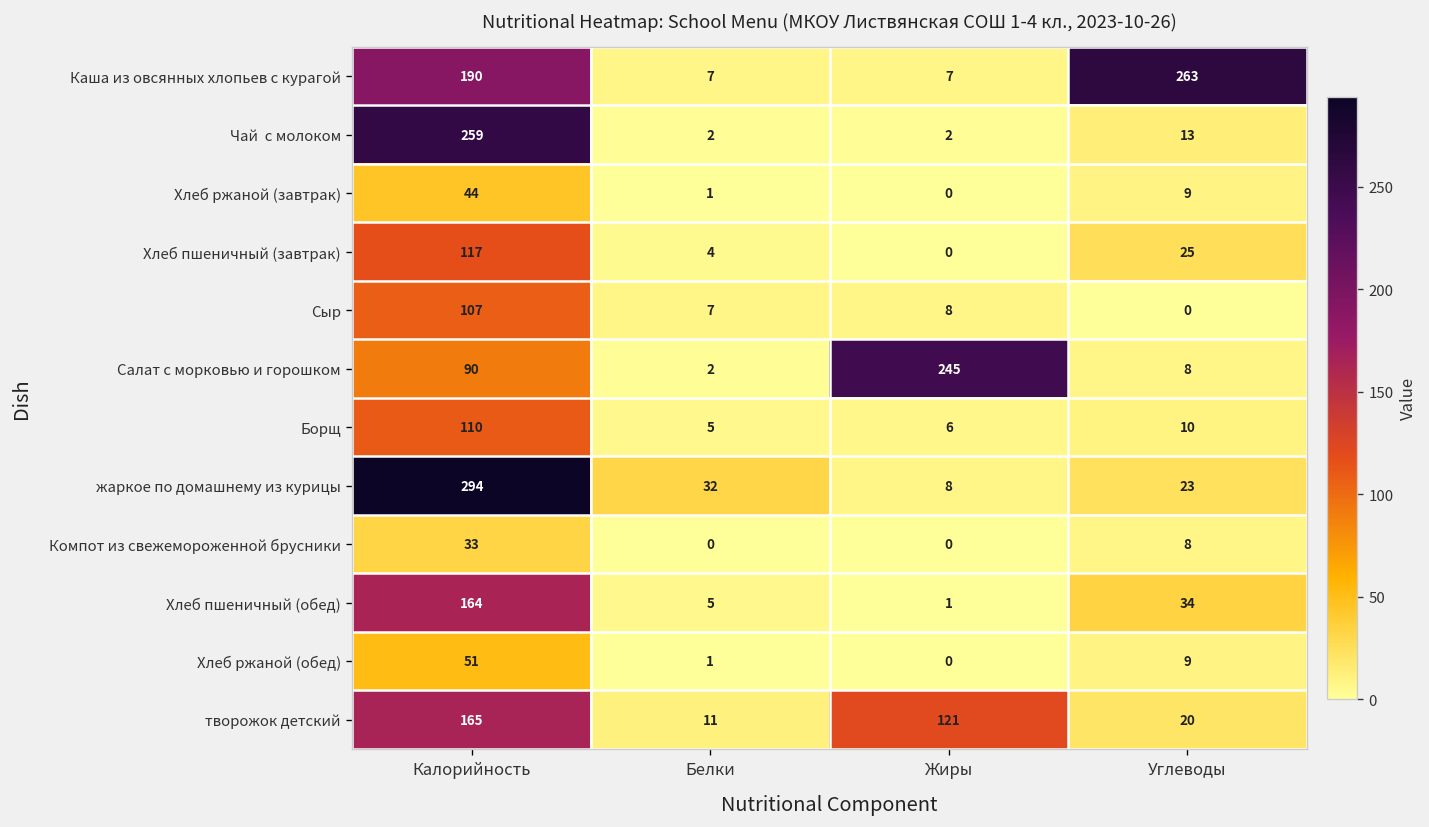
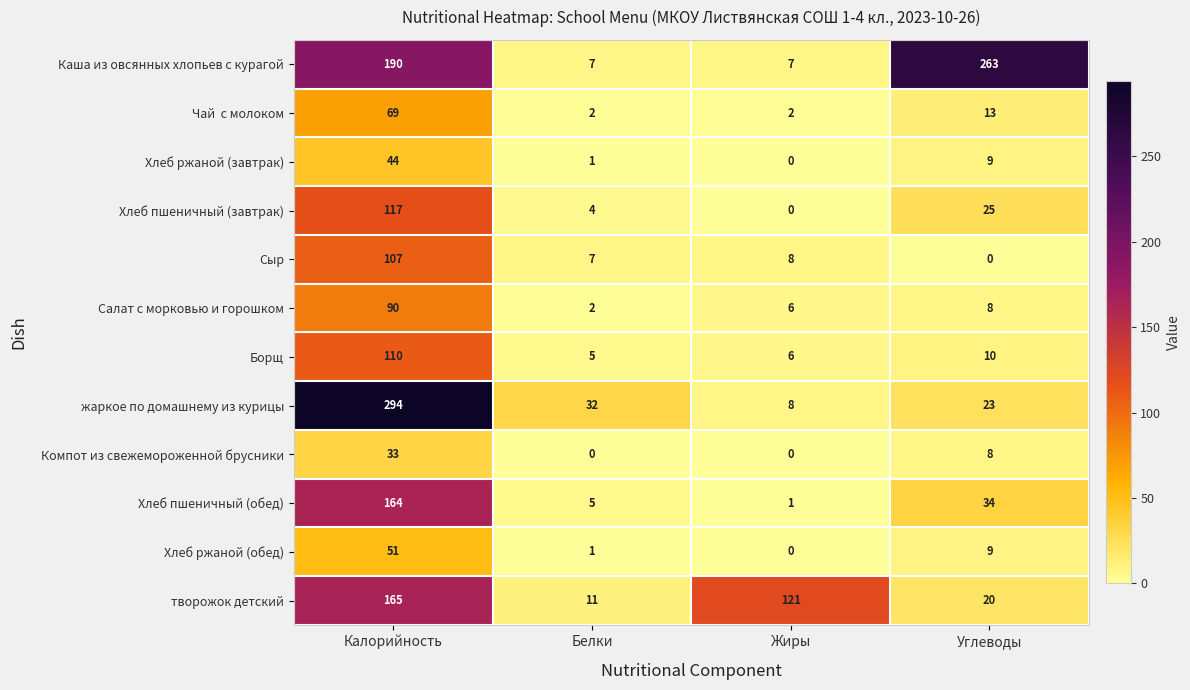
  {
    "Каша из овсянных хлопьев с курагой": {
      "Калорийность": 190,
      "Белки": 7,
      "Жиры": 7,
      "Углеводы": 263
    },
    "Чай с молоком": {
-     "Калорийность": 259,
+     "Калорийность": 69,
      "Белки": 2,
      "Жиры": 2,
      "Углеводы": 13
    },
    "Хлеб ржаной (завтрак)": {
      "Калорийность": 44,
      "Белки": 1,
      "Жиры": 0,
      "Углеводы": 9
    },
    "Хлеб пшеничный (завтрак)": {
      "Калорийность": 117,
      "Белки": 4,
      "Жиры": 0,
      "Углеводы": 25
    },
    "Сыр": {
      "Калорийность": 107,
      "Белки": 7,
      "Жиры": 8,
      "Углеводы": 0
    },
    "Салат с морковью и горошком": {
      "Калорийность": 90,
      "Белки": 2,
-     "Жиры": 245,
+     "Жиры": 6,
      "Углеводы": 8
    },
    "Борщ": {
      "Калорийность": 110,
      "Белки": 5,
      "Жиры": 6,
      "Углеводы": 10
    },
    "жаркое по домашнему из курицы": {
      "Калорийность": 294,
      "Белки": 32,
      "Жиры": 8,
      "Углеводы": 23
    },
    "Компот из свежемороженной брусники": {
      "Калорийность": 33,
      "Белки": 0,
      "Жиры": 0,
      "Углеводы": 8
    },
    "Хлеб пшеничный (обед)": {
      "Калорийность": 164,
      "Белки": 5,
      "Жиры": 1,
      "Углеводы": 34
    },
    "Хлеб ржаной (обед)": {
      "Калорийность": 51,
      "Белки": 1,
      "Жиры": 0,
      "Углеводы": 9
    },
    "творожок детский": {
      "Калорийность": 165,
      "Белки": 11,
      "Жиры": 121,
      "Углеводы": 20
    }
  }
